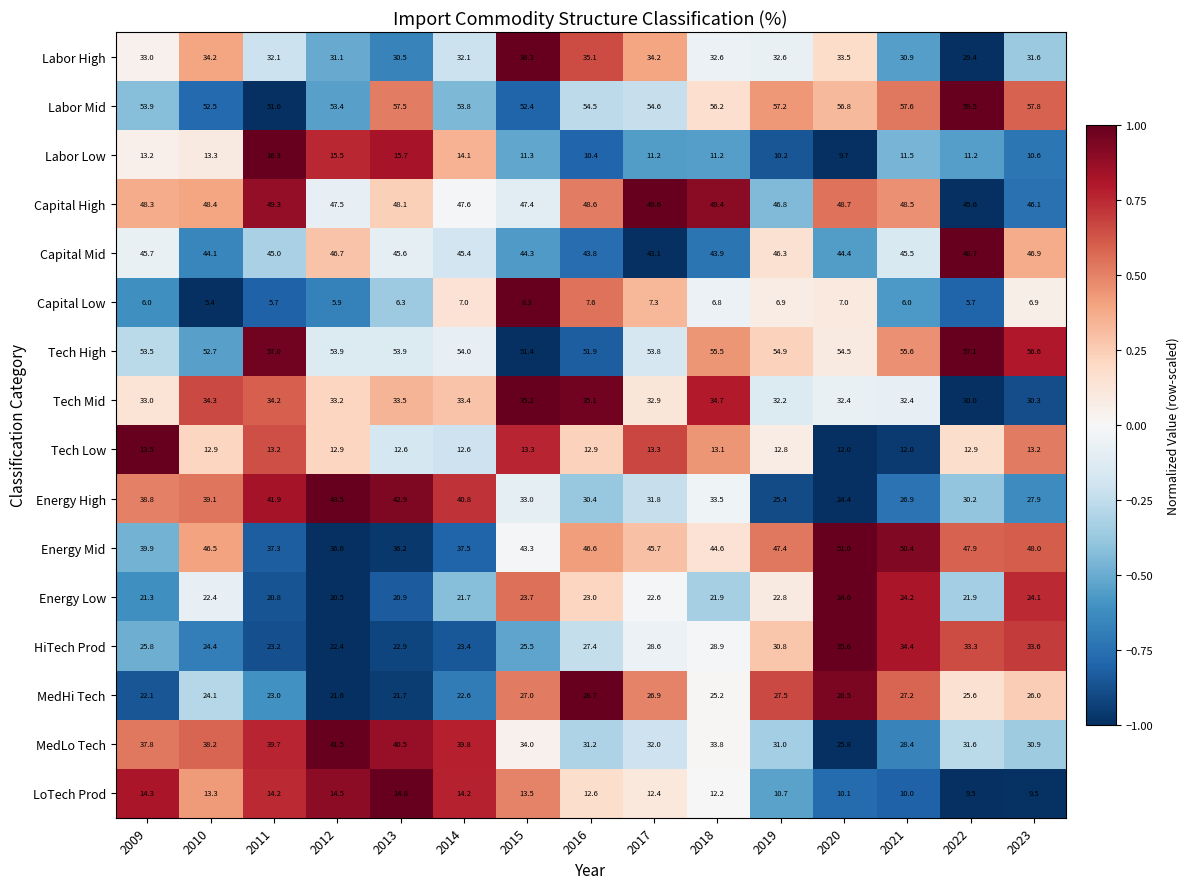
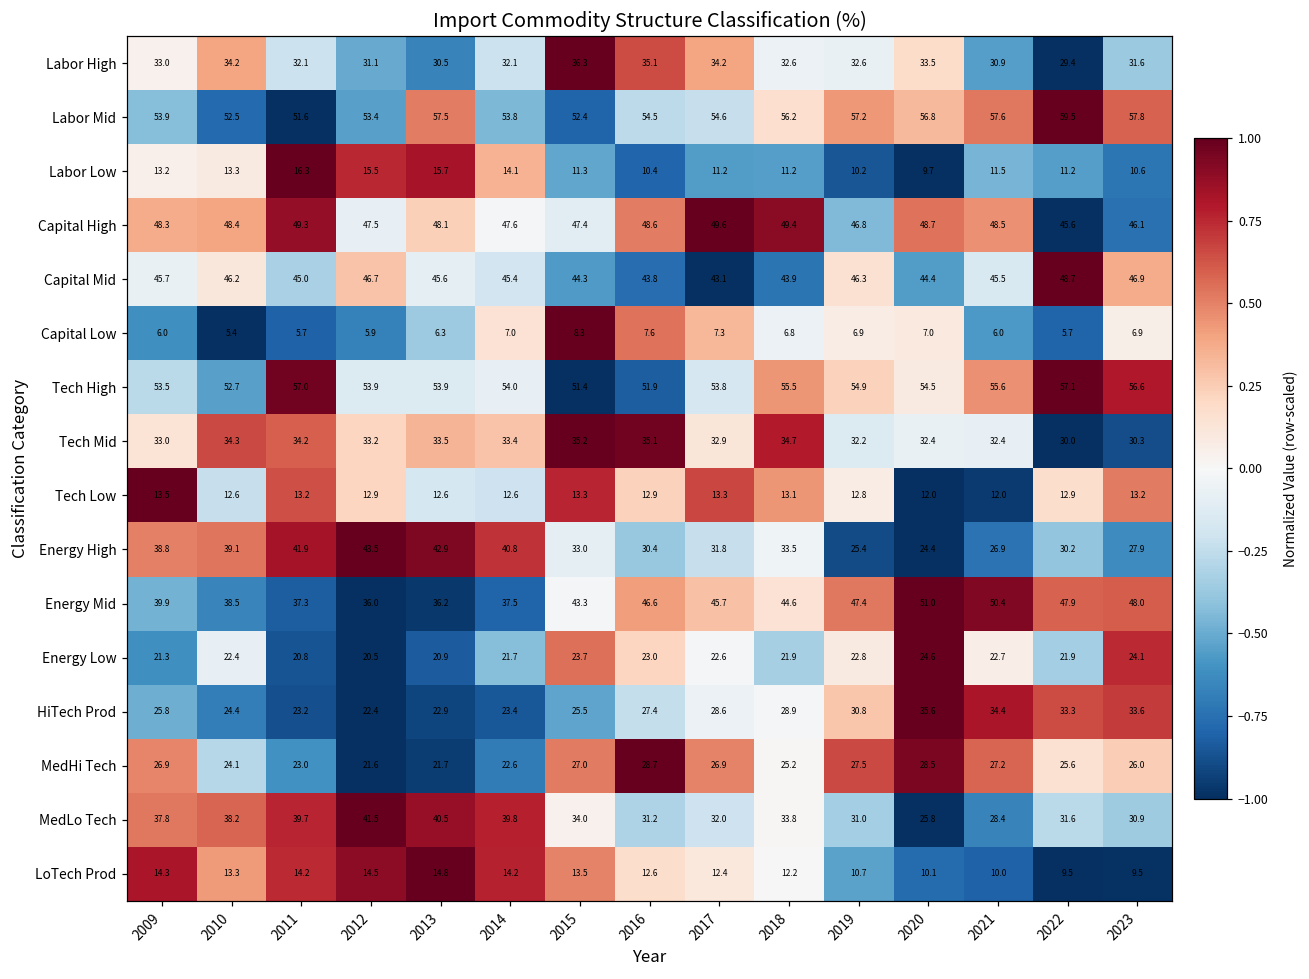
  {
    "Capital Mid": {
      "2009": 45.7,
-     "2010": 44.1,
+     "2010": 46.2,
      "2011": 45.0,
      "2012": 46.7,
      "2013": 45.6,
      "2014": 45.4,
      "2015": 44.3,
      "2016": 43.8,
      "2017": 43.1,
      "2018": 43.9,
      "2019": 46.3,
      "2020": 44.4,
      "2021": 45.5,
      "2022": 48.7,
      "2023": 46.9
    },
    "Tech Low": {
      "2009": 13.5,
-     "2010": 12.9,
+     "2010": 12.6,
      "2011": 13.2,
      "2012": 12.9,
      "2013": 12.6,
      "2014": 12.6,
      "2015": 13.3,
      "2016": 12.9,
      "2017": 13.3,
      "2018": 13.1,
      "2019": 12.8,
      "2020": 12.0,
      "2021": 12.0,
      "2022": 12.9,
      "2023": 13.2
    },
    "Energy Mid": {
      "2009": 39.9,
-     "2010": 46.5,
+     "2010": 38.5,
      "2011": 37.3,
      "2012": 36.0,
      "2013": 36.2,
      "2014": 37.5,
      "2015": 43.3,
      "2016": 46.6,
      "2017": 45.7,
      "2018": 44.6,
      "2019": 47.4,
      "2020": 51.0,
      "2021": 50.4,
      "2022": 47.9,
      "2023": 48.0
    },
    "Energy Low": {
      "2009": 21.3,
      "2010": 22.4,
      "2011": 20.8,
      "2012": 20.5,
      "2013": 20.9,
      "2014": 21.7,
      "2015": 23.7,
      "2016": 23.0,
      "2017": 22.6,
      "2018": 21.9,
      "2019": 22.8,
      "2020": 24.6,
-     "2021": 24.2,
+     "2021": 22.7,
      "2022": 21.9,
      "2023": 24.1
    },
    "MedHi Tech": {
-     "2009": 22.1,
+     "2009": 26.9,
      "2010": 24.1,
      "2011": 23.0,
      "2012": 21.6,
      "2013": 21.7,
      "2014": 22.6,
      "2015": 27.0,
      "2016": 28.7,
      "2017": 26.9,
      "2018": 25.2,
      "2019": 27.5,
      "2020": 28.5,
      "2021": 27.2,
      "2022": 25.6,
      "2023": 26.0
    }
  }
